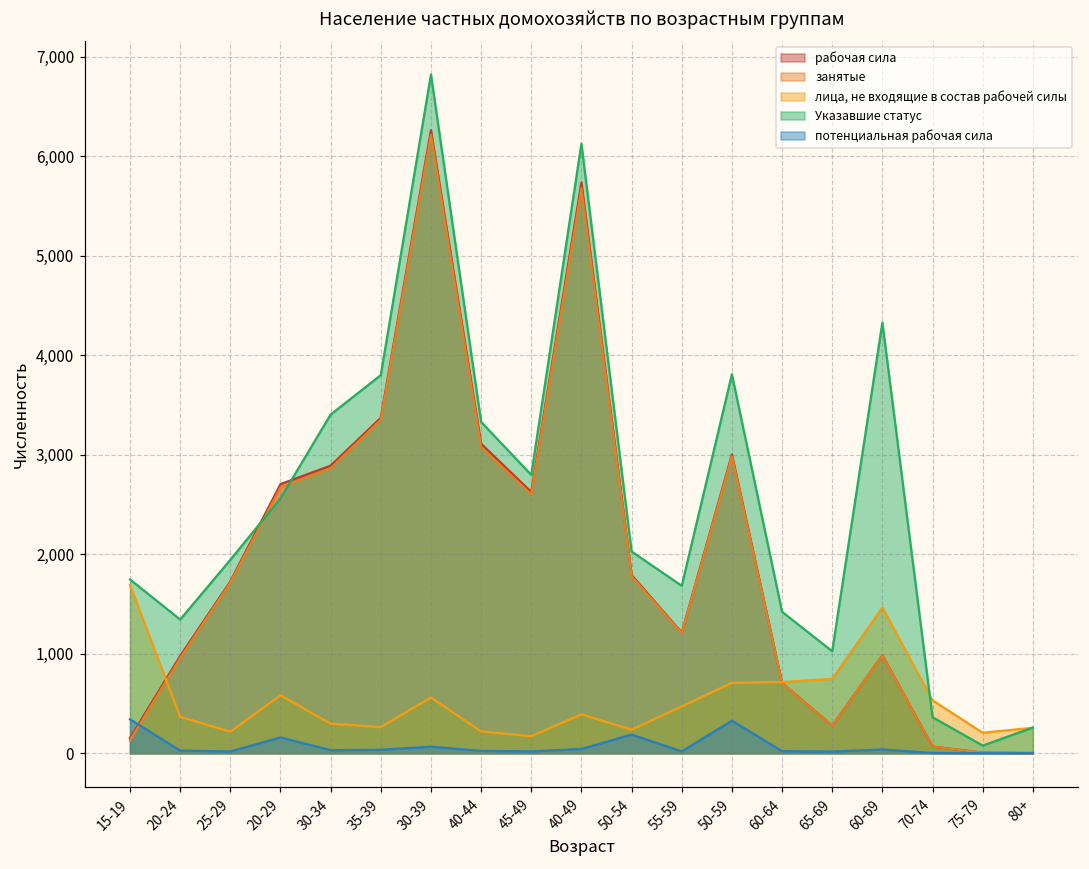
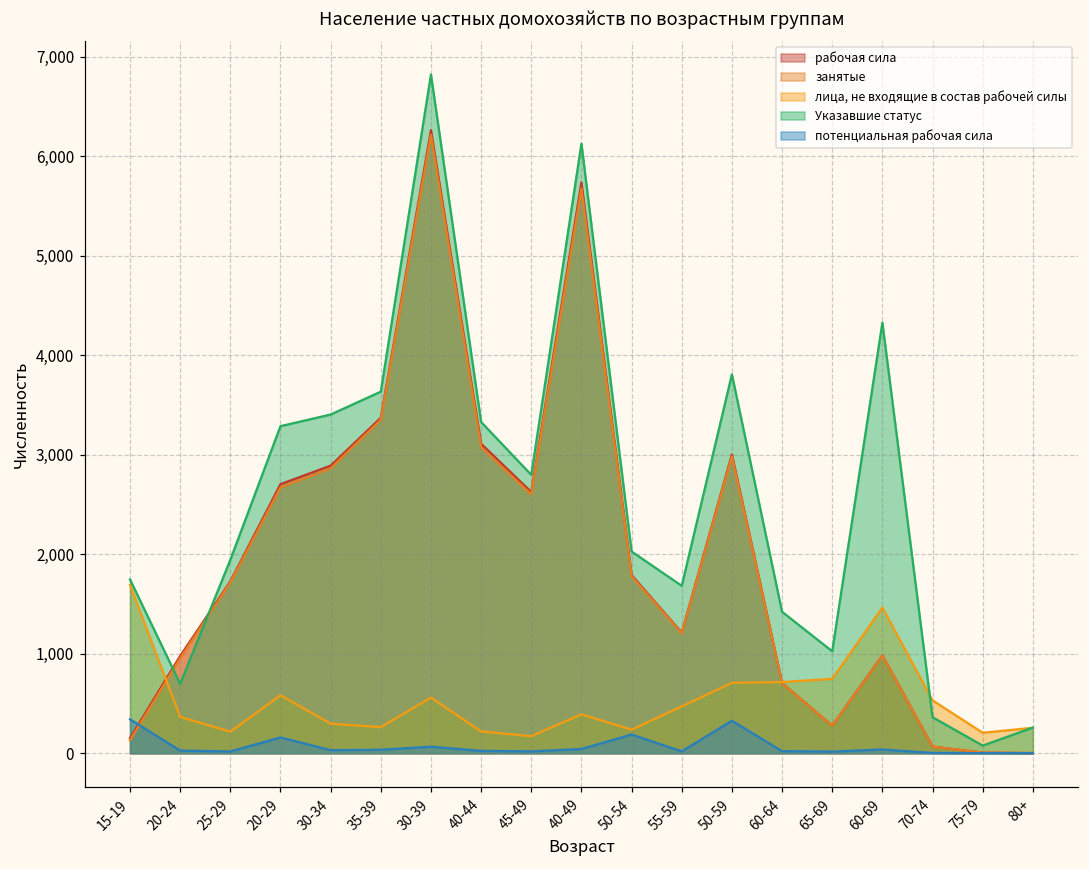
  {
    "Указавшие статус": {
      "15-19": "1,700",
-     "20-24": "1,300",
+     "20-24": "700",
      "25-29": "1,900",
-     "20-29": "2,600",
+     "20-29": "3,300",
      "30-34": "3,400",
-     "35-39": "3,800",
+     "35-39": "3,600",
      "30-39": "6,800",
      "40-44": "3,300",
      "45-49": "2,800",
      "40-49": "6,100",
      "50-54": "2,000",
      "55-59": "1,700",
      "50-59": "3,800",
      "60-64": "1,400",
      "65-69": "1,000",
      "60-69": "4,300",
      "70-74": "400",
      "75-79": "100"
    },
    "потенциальная рабочая сила": {
      "15-19": "300",
      "20-24": "0",
      "25-29": "0",
      "20-29": "200",
      "30-34": "0",
      "35-39": "0",
      "30-39": "100",
      "40-44": "0",
      "45-49": "0",
      "40-49": "0",
      "50-54": "200",
      "55-59": "0",
      "50-59": "300",
      "60-64": "0",
      "65-69": "0",
      "60-69": "0",
      "70-74": "0"
    }
  }
